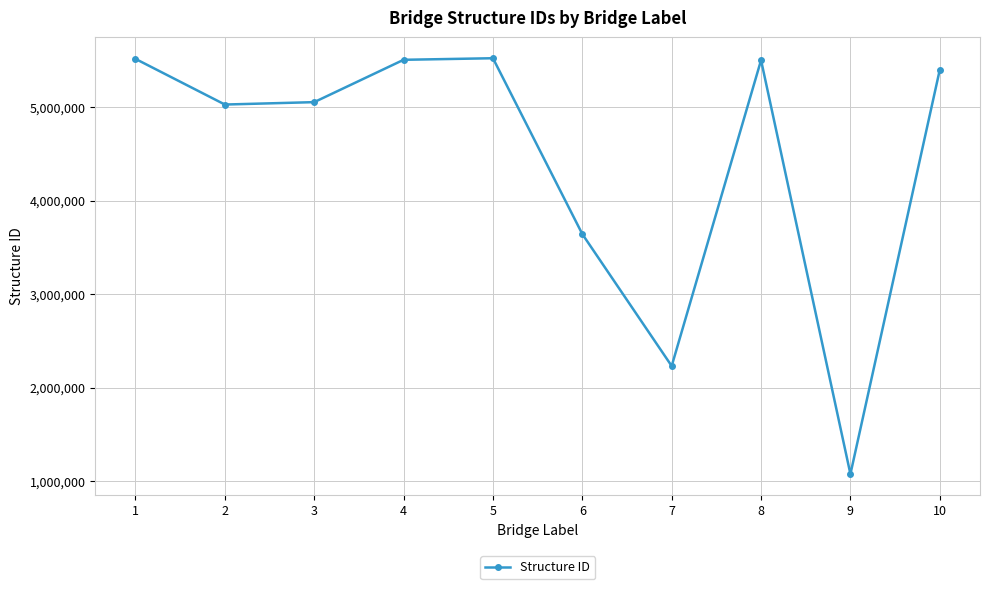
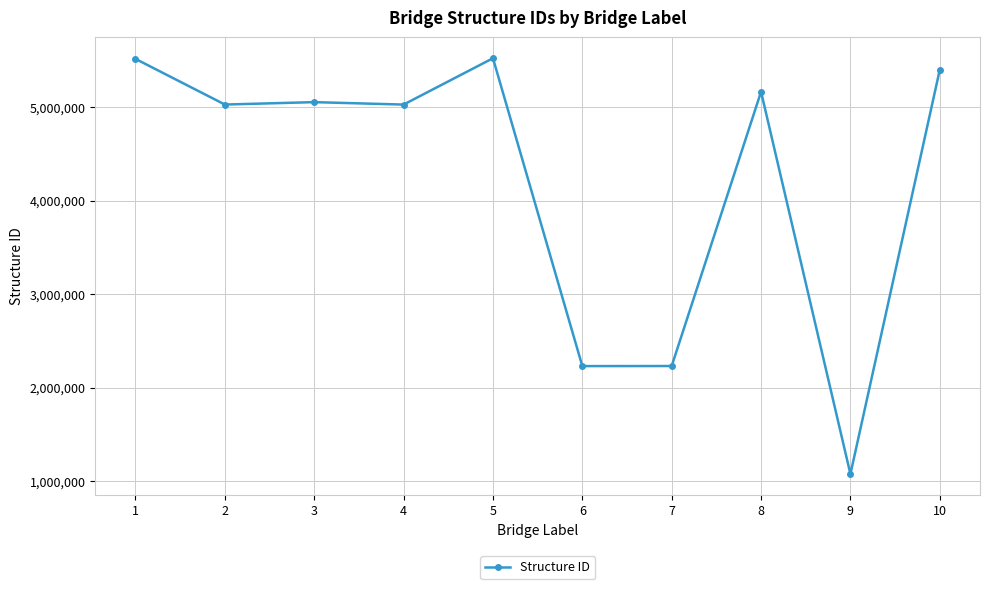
  {
    "1": "5,500,000",
    "2": "5,000,000",
    "3": "5,100,000",
-   "4": "5,500,000",
+   "4": "5,000,000",
    "5": "5,500,000",
-   "6": "3,600,000",
+   "6": "2,200,000",
    "7": "2,200,000",
-   "8": "5,500,000",
+   "8": "5,200,000",
    "9": "1,100,000",
    "10": "5,400,000"
  }
